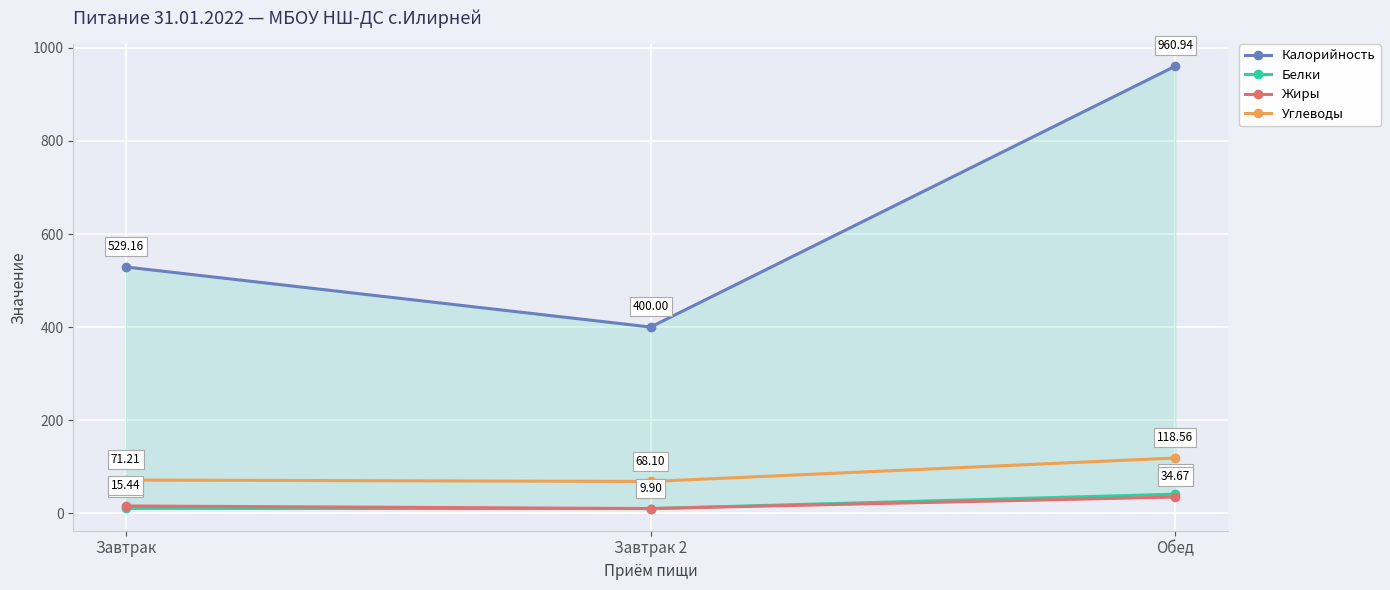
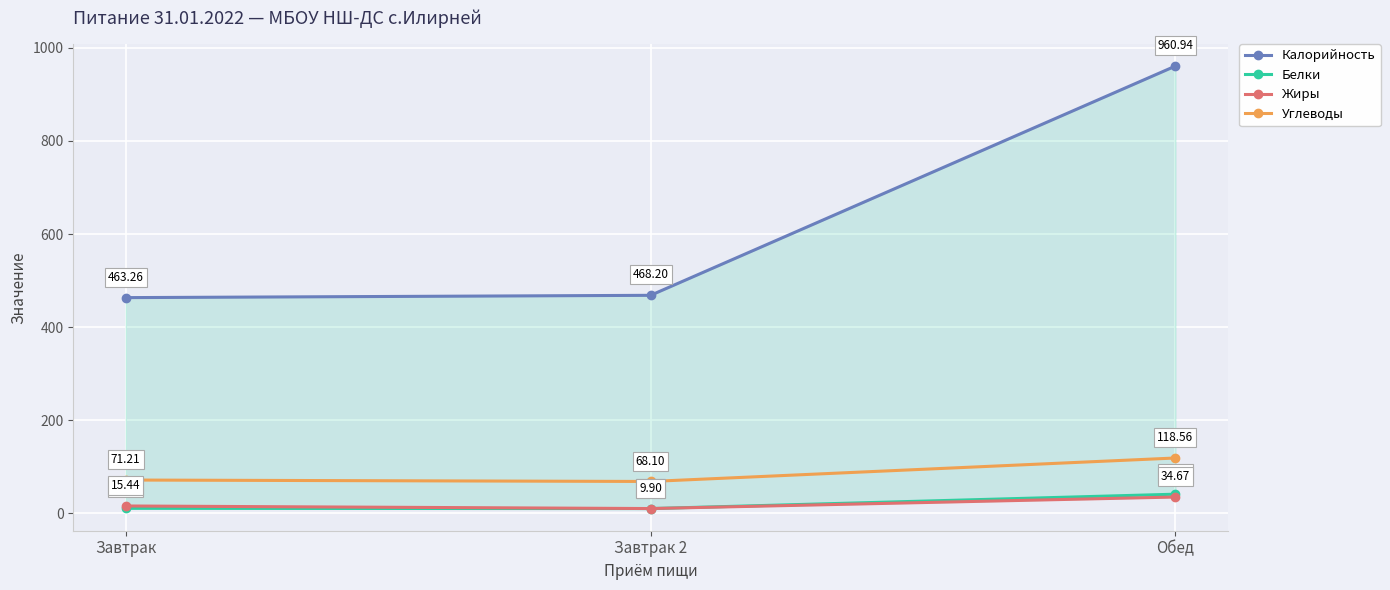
  {
    "Калорийность": {
-     "Завтрак": 529.16,
-     "Завтрак 2": 400.00
+     "Завтрак": 463.26,
+     "Завтрак 2": 468.20
    }
  }
